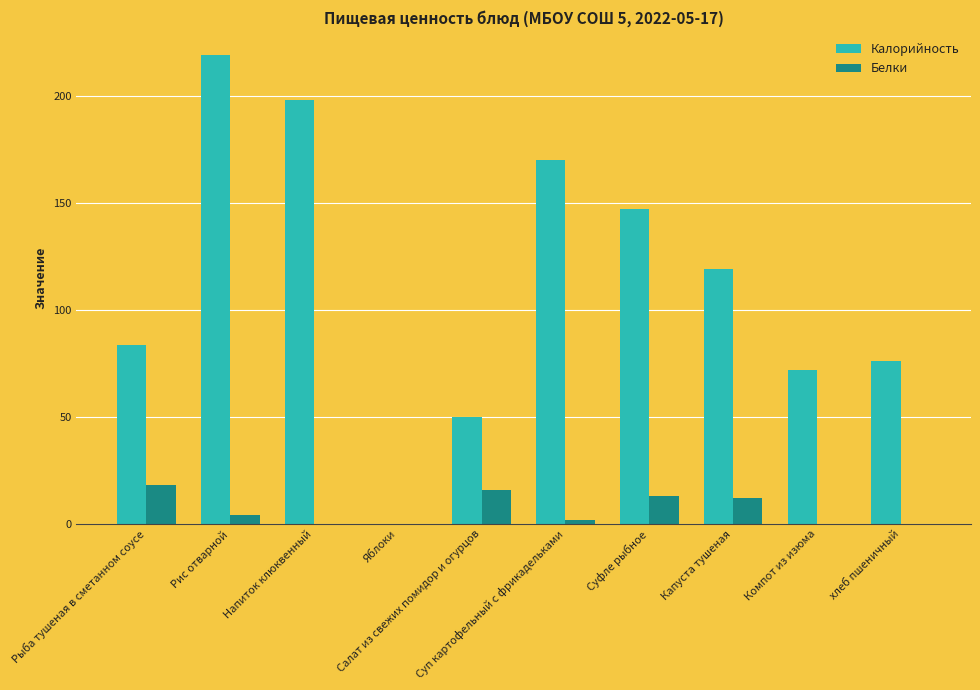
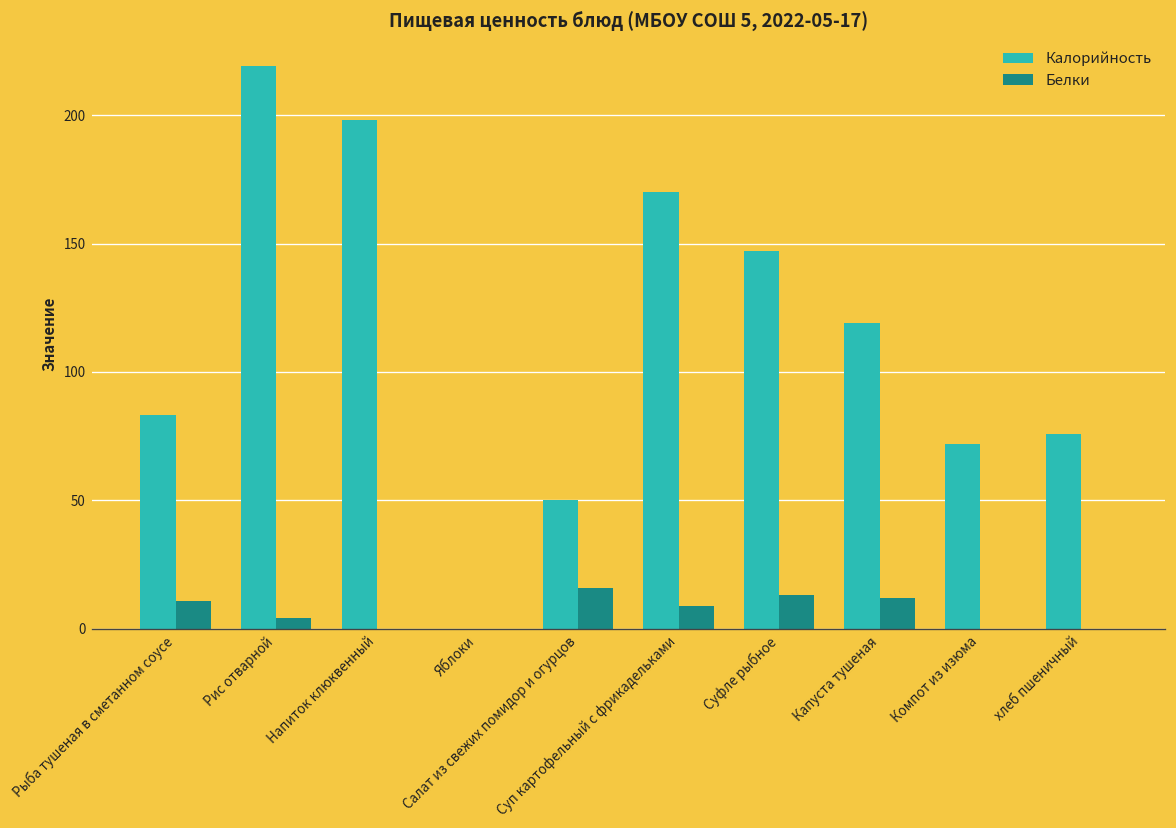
  {
    "Калорийность": {
      "Рыба тушеная в сметанном соусе": 83,
      "Рис отварной": 219,
      "Напиток клюквенный": 198,
      "Яблоки": 0,
      "Салат из свежих помидор и огурцов": 50,
      "Суп картофельный с фрикадельками": 170,
      "Суфле рыбное": 147,
      "Капуста тушеная": 119,
      "Компот из изюма": 72,
      "хлеб пшеничный": 76
    },
    "Белки": {
-     "Рыба тушеная в сметанном соусе": 18,
+     "Рыба тушеная в сметанном соусе": 11,
      "Рис отварной": 4,
      "Напиток клюквенный": 0,
      "Яблоки": 0,
      "Салат из свежих помидор и огурцов": 16,
-     "Суп картофельный с фрикадельками": 2,
+     "Суп картофельный с фрикадельками": 9,
      "Суфле рыбное": 13,
      "Капуста тушеная": 12,
      "Компот из изюма": 0,
      "хлеб пшеничный": 0
    }
  }
